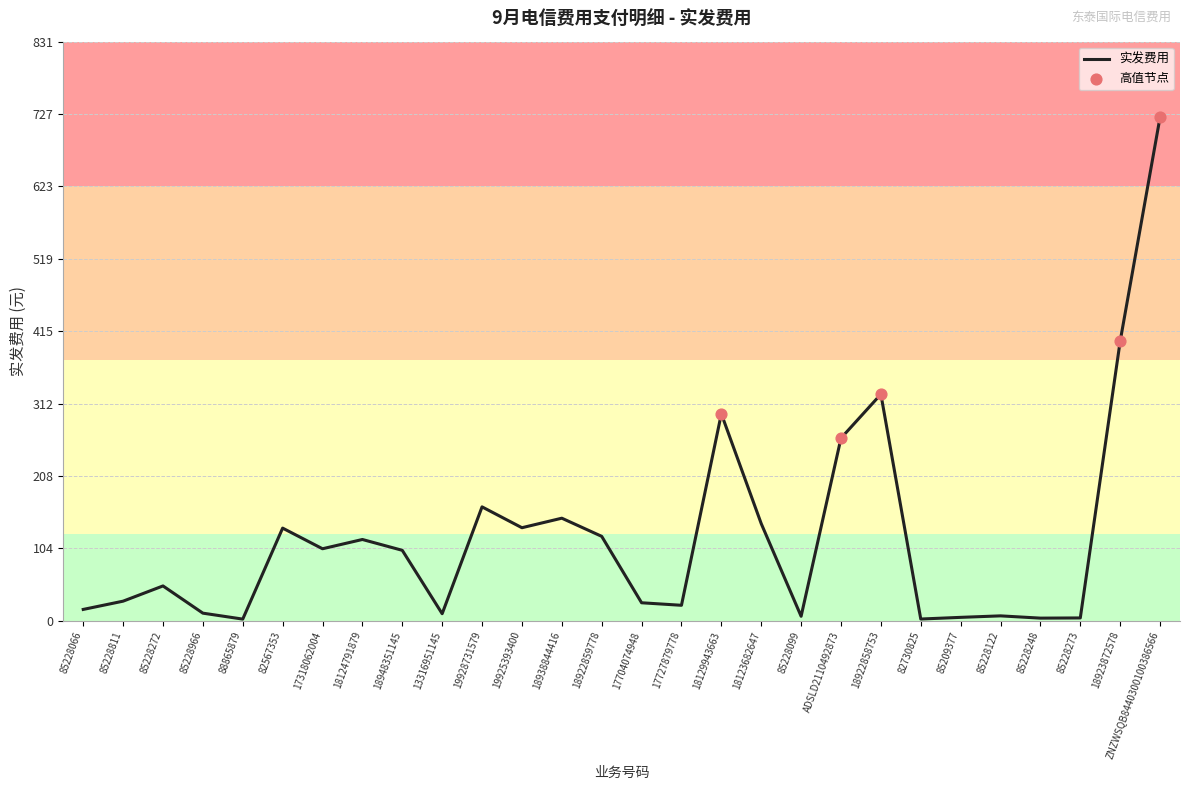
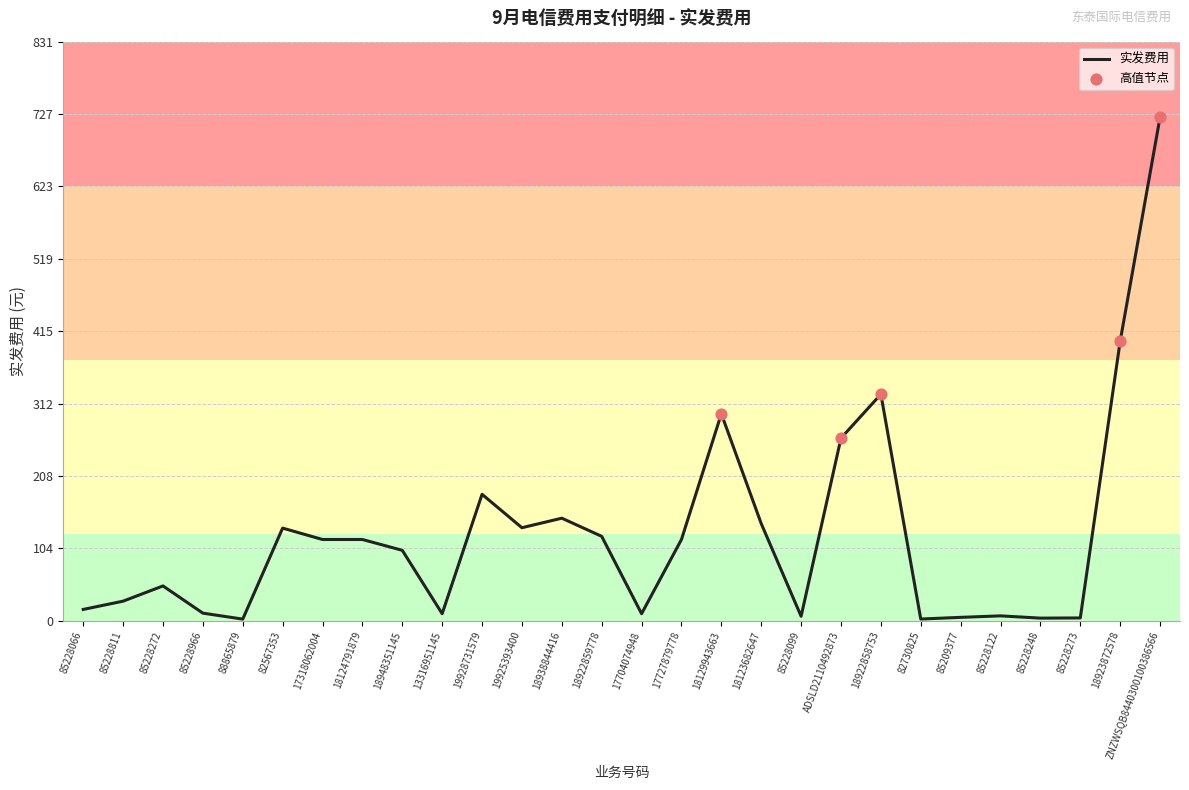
  {
    "实发费用": {
      "85228066": 20,
      "85228811": 30,
      "85228272": 50,
      "85228966": 10,
      "88865879": 0,
      "82567353": 130,
-     "17318062004": 100,
+     "17318062004": 120,
      "18124791879": 120,
      "18948351145": 100,
      "13316951145": 10,
-     "19928731579": 160,
+     "19928731579": 180,
      "19925393400": 130,
      "18938844416": 150,
      "18922859778": 120,
-     "17704074948": 30,
-     "17727879778": 20,
+     "17704074948": 10,
+     "17727879778": 120,
      "18123682647": 140,
      "85228099": 10,
      "82730825": 0,
      "85209377": 0,
      "85228122": 10,
      "85228248": 0,
      "85228273": 0
    }
  }
